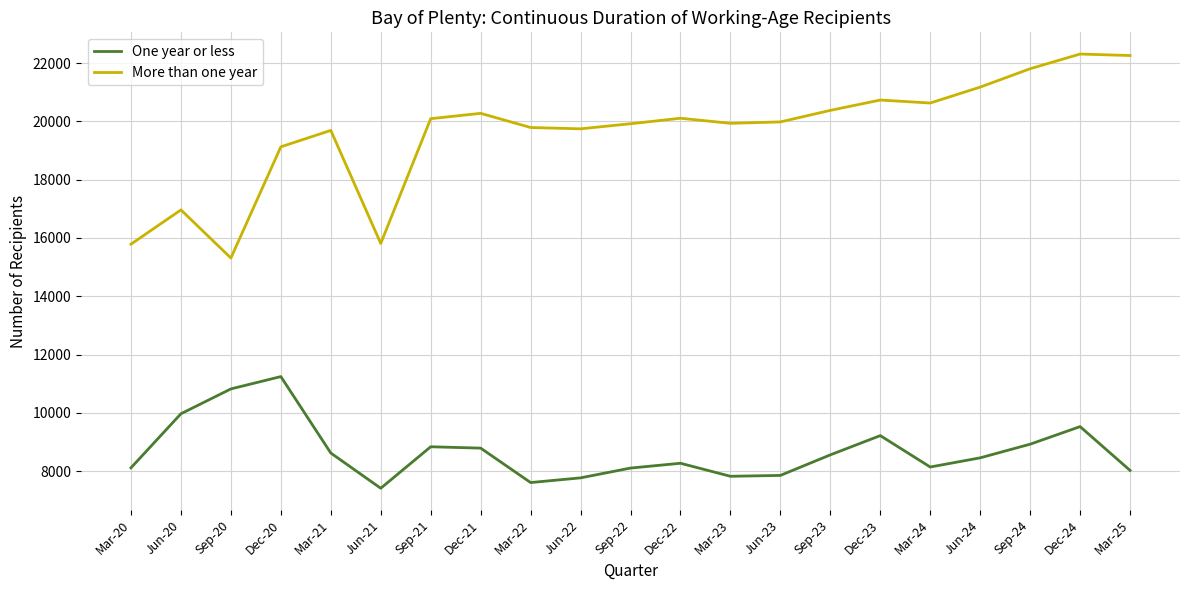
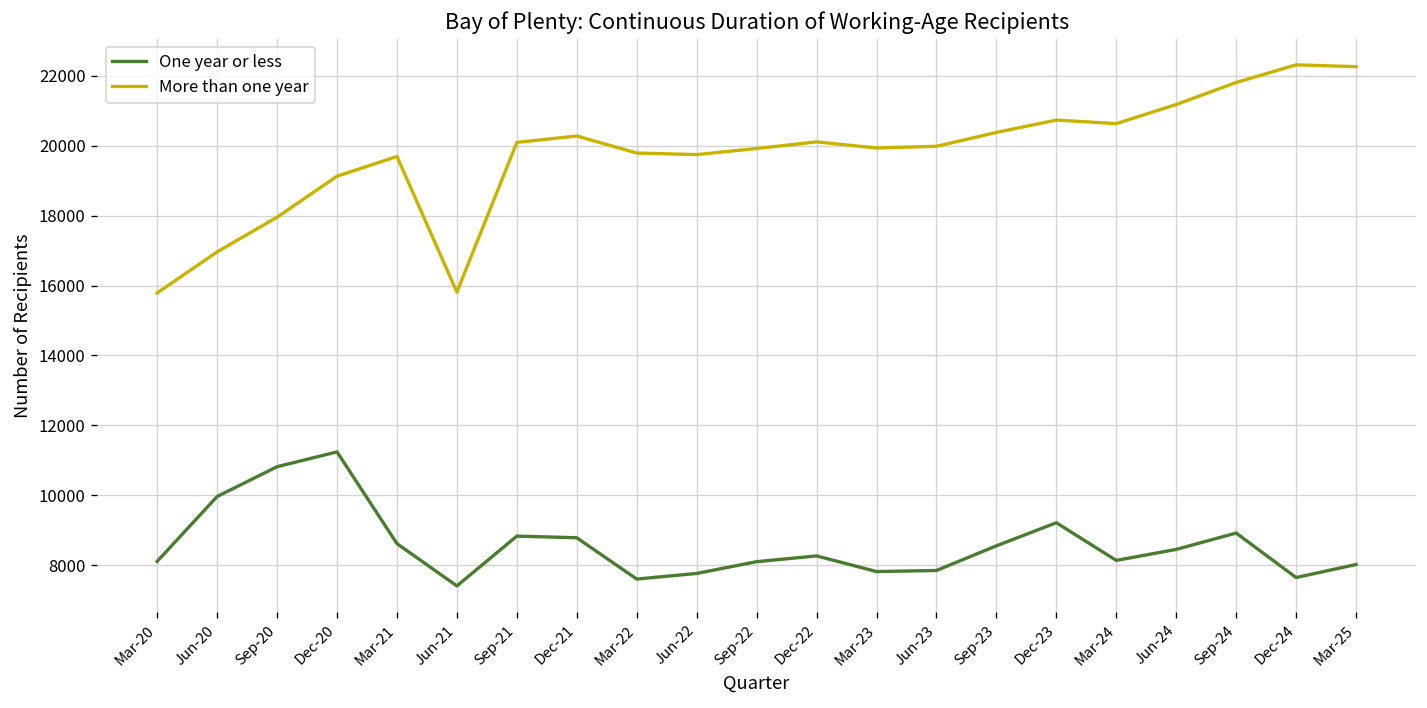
  {
    "One year or less": {
      "Mar-20": 8100,
      "Jun-20": 10000,
      "Sep-20": 10800,
      "Dec-20": 11200,
      "Mar-21": 8600,
      "Jun-21": 7400,
      "Sep-21": 8800,
      "Dec-21": 8800,
      "Mar-22": 7600,
      "Jun-22": 7800,
      "Sep-22": 8100,
      "Dec-22": 8300,
      "Mar-23": 7800,
      "Jun-23": 7900,
      "Sep-23": 8600,
      "Dec-23": 9200,
      "Mar-24": 8100,
      "Jun-24": 8500,
      "Sep-24": 8900,
-     "Dec-24": 9500,
+     "Dec-24": 7700,
      "Mar-25": 8000
    },
    "More than one year": {
      "Mar-20": 15800,
      "Jun-20": 17000,
-     "Sep-20": 15300,
+     "Sep-20": 18000,
      "Dec-20": 19100,
      "Mar-21": 19700,
      "Jun-21": 15800,
      "Sep-21": 20100,
      "Dec-21": 20300,
      "Mar-22": 19800,
      "Jun-22": 19700,
      "Sep-22": 19900,
      "Dec-22": 20100,
      "Mar-23": 19900,
      "Jun-23": 20000,
      "Sep-23": 20400,
      "Dec-23": 20700,
      "Mar-24": 20600,
      "Jun-24": 21200,
      "Sep-24": 21800,
      "Dec-24": 22300,
      "Mar-25": 22300
    }
  }
